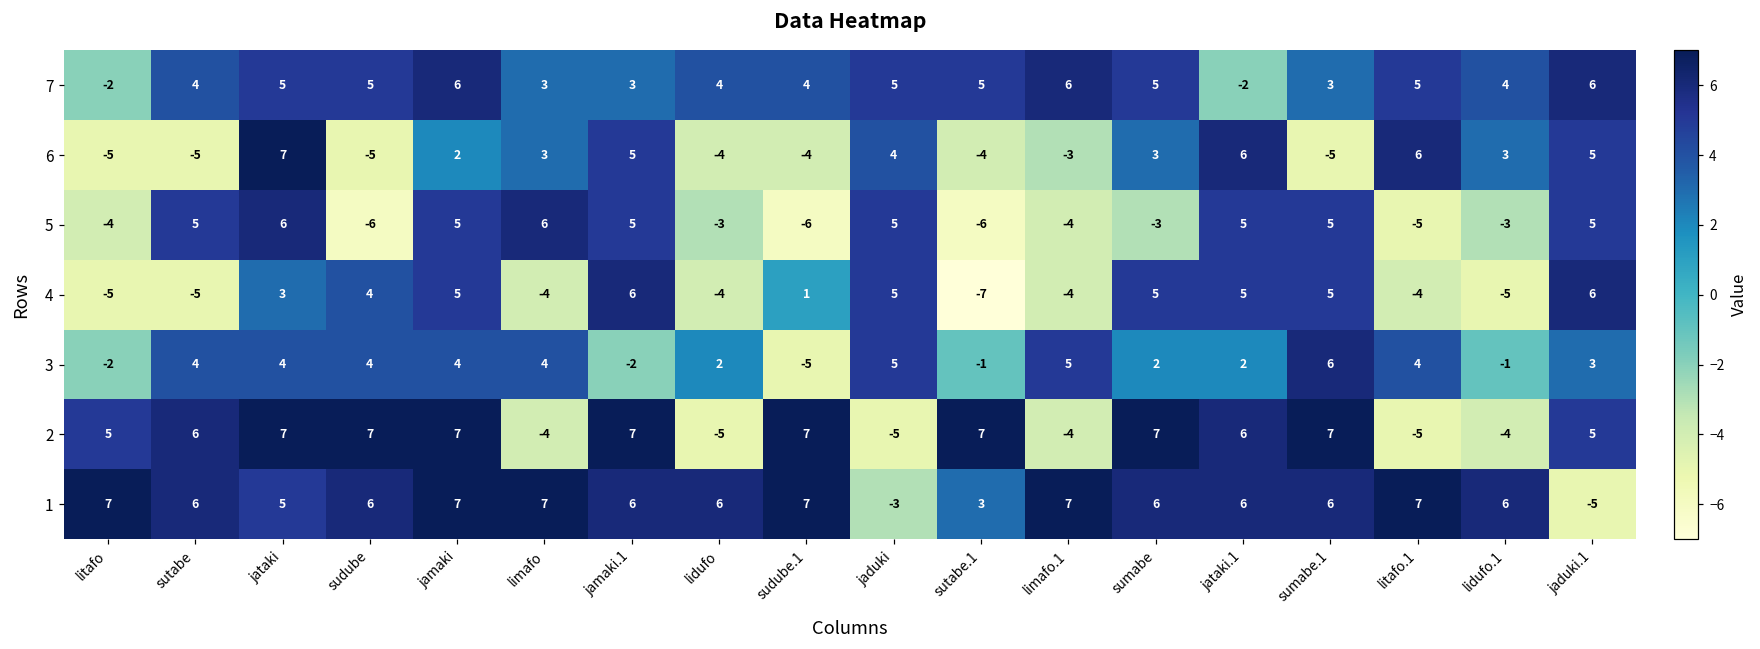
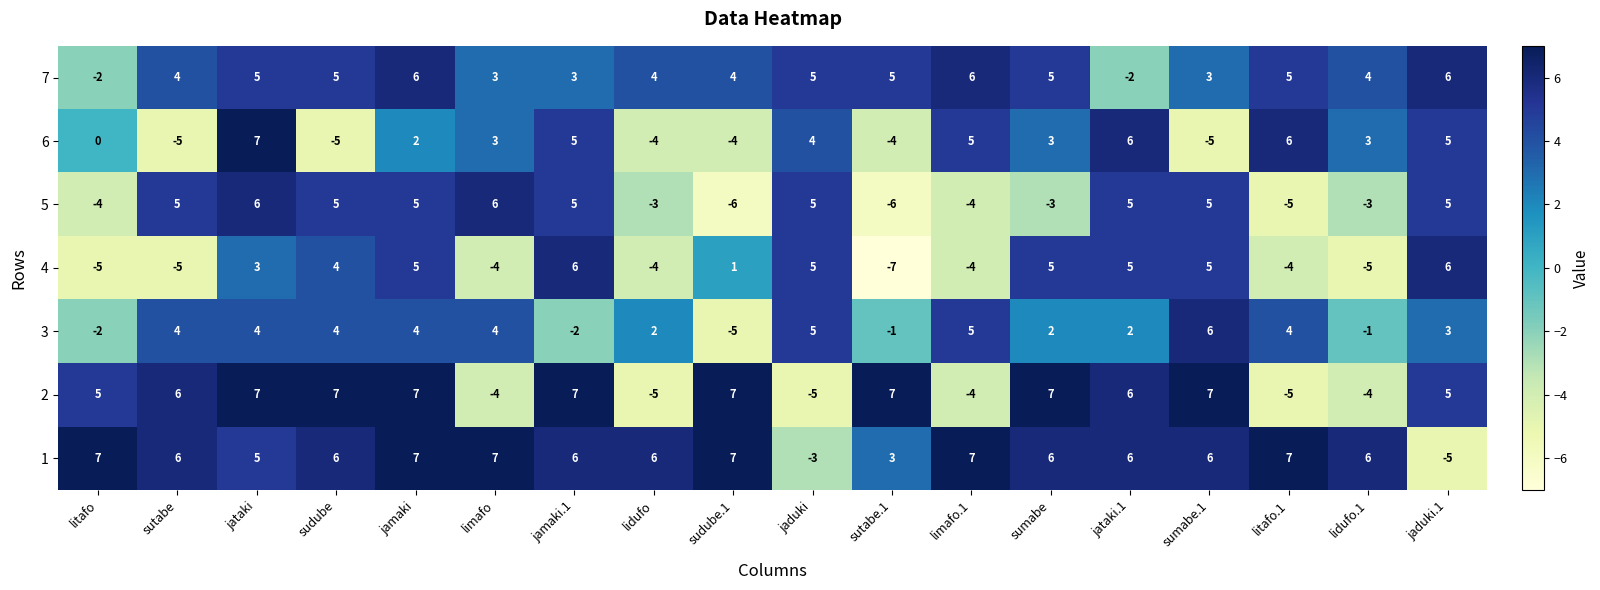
  {
    "7": {
      "litafo": -2,
      "sutabe": 4,
      "jataki": 5,
      "sudube": 5,
      "jamaki": 6,
      "limafo": 3,
      "jamaki.1": 3,
      "lidufo": 4,
      "sudube.1": 4,
      "jaduki": 5,
      "sutabe.1": 5,
      "limafo.1": 6,
      "sumabe": 5,
      "jataki.1": -2,
      "sumabe.1": 3,
      "litafo.1": 5,
      "lidufo.1": 4,
      "jaduki.1": 6
    },
    "6": {
-     "litafo": -5,
+     "litafo": 0,
      "sutabe": -5,
      "jataki": 7,
      "sudube": -5,
      "jamaki": 2,
      "limafo": 3,
      "jamaki.1": 5,
      "lidufo": -4,
      "sudube.1": -4,
      "jaduki": 4,
      "sutabe.1": -4,
-     "limafo.1": -3,
+     "limafo.1": 5,
      "sumabe": 3,
      "jataki.1": 6,
      "sumabe.1": -5,
      "litafo.1": 6,
      "lidufo.1": 3,
      "jaduki.1": 5
    },
    "5": {
      "litafo": -4,
      "sutabe": 5,
      "jataki": 6,
-     "sudube": -6,
+     "sudube": 5,
      "jamaki": 5,
      "limafo": 6,
      "jamaki.1": 5,
      "lidufo": -3,
      "sudube.1": -6,
      "jaduki": 5,
      "sutabe.1": -6,
      "limafo.1": -4,
      "sumabe": -3,
      "jataki.1": 5,
      "sumabe.1": 5,
      "litafo.1": -5,
      "lidufo.1": -3,
      "jaduki.1": 5
    },
    "4": {
      "litafo": -5,
      "sutabe": -5,
      "jataki": 3,
      "sudube": 4,
      "jamaki": 5,
      "limafo": -4,
      "jamaki.1": 6,
      "lidufo": -4,
      "sudube.1": 1,
      "jaduki": 5,
      "sutabe.1": -7,
      "limafo.1": -4,
      "sumabe": 5,
      "jataki.1": 5,
      "sumabe.1": 5,
      "litafo.1": -4,
      "lidufo.1": -5,
      "jaduki.1": 6
    },
    "3": {
      "litafo": -2,
      "sutabe": 4,
      "jataki": 4,
      "sudube": 4,
      "jamaki": 4,
      "limafo": 4,
      "jamaki.1": -2,
      "lidufo": 2,
      "sudube.1": -5,
      "jaduki": 5,
      "sutabe.1": -1,
      "limafo.1": 5,
      "sumabe": 2,
      "jataki.1": 2,
      "sumabe.1": 6,
      "litafo.1": 4,
      "lidufo.1": -1,
      "jaduki.1": 3
    },
    "2": {
      "litafo": 5,
      "sutabe": 6,
      "jataki": 7,
      "sudube": 7,
      "jamaki": 7,
      "limafo": -4,
      "jamaki.1": 7,
      "lidufo": -5,
      "sudube.1": 7,
      "jaduki": -5,
      "sutabe.1": 7,
      "limafo.1": -4,
      "sumabe": 7,
      "jataki.1": 6,
      "sumabe.1": 7,
      "litafo.1": -5,
      "lidufo.1": -4,
      "jaduki.1": 5
    },
    "1": {
      "litafo": 7,
      "sutabe": 6,
      "jataki": 5,
      "sudube": 6,
      "jamaki": 7,
      "limafo": 7,
      "jamaki.1": 6,
      "lidufo": 6,
      "sudube.1": 7,
      "jaduki": -3,
      "sutabe.1": 3,
      "limafo.1": 7,
      "sumabe": 6,
      "jataki.1": 6,
      "sumabe.1": 6,
      "litafo.1": 7,
      "lidufo.1": 6,
      "jaduki.1": -5
    }
  }
